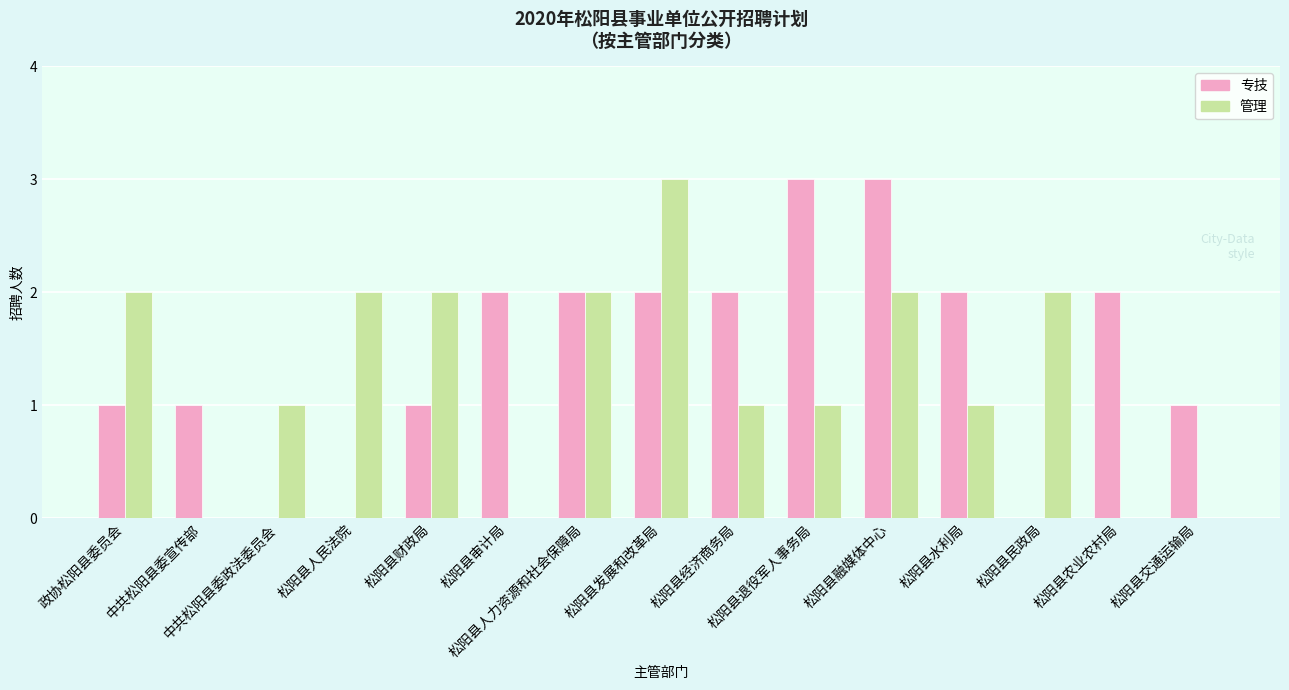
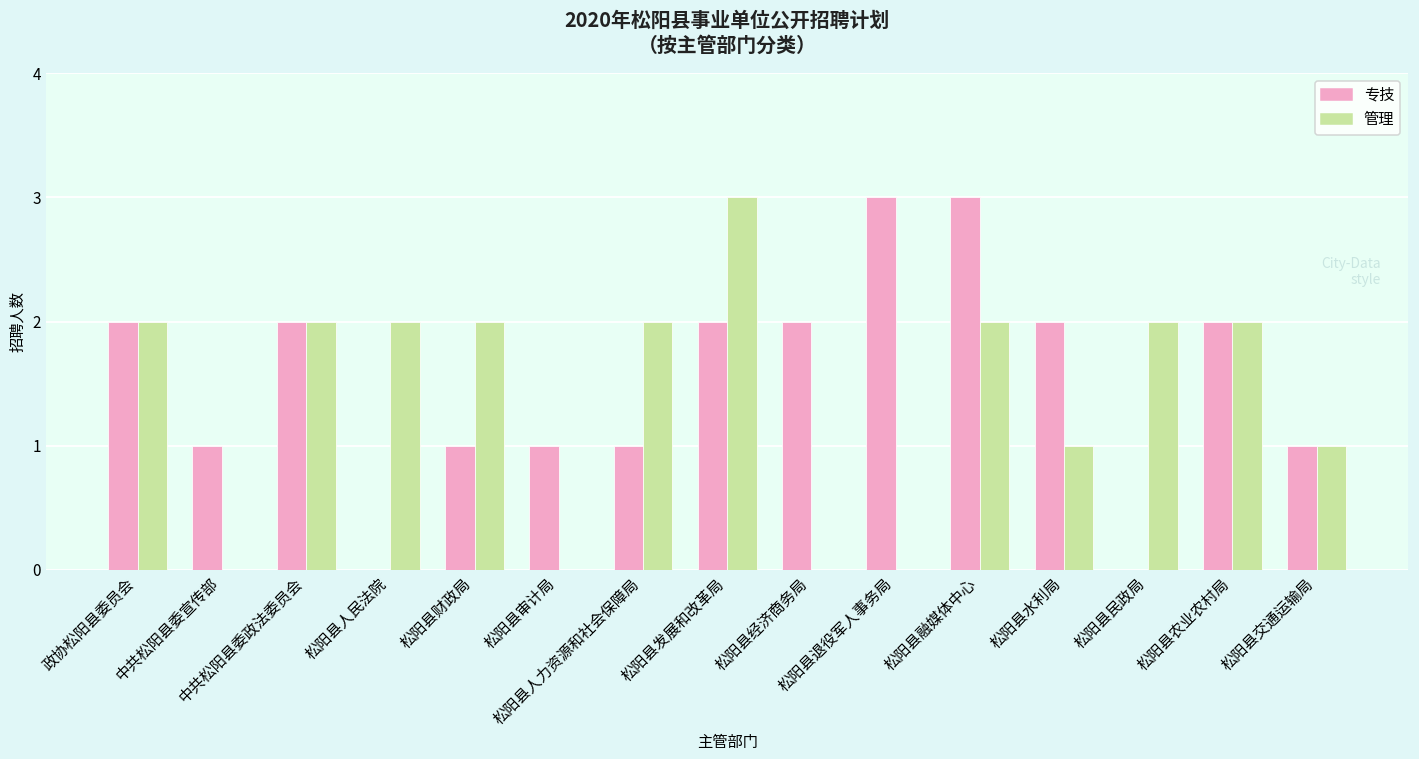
  {
    "专技": {
-     "政协松阳县委员会": 1,
+     "政协松阳县委员会": 2,
      "中共松阳县委宣传部": 1,
-     "中共松阳县委政法委员会": 0,
+     "中共松阳县委政法委员会": 2,
      "松阳县人民法院": 0,
      "松阳县财政局": 1,
-     "松阳县审计局": 2,
-     "松阳县人力资源和社会保障局": 2,
+     "松阳县审计局": 1,
+     "松阳县人力资源和社会保障局": 1,
      "松阳县发展和改革局": 2,
      "松阳县经济商务局": 2,
      "松阳县退役军人事务局": 3,
      "松阳县融媒体中心": 3,
      "松阳县水利局": 2,
      "松阳县民政局": 0,
      "松阳县农业农村局": 2,
      "松阳县交通运输局": 1
    },
    "管理": {
      "政协松阳县委员会": 2,
      "中共松阳县委宣传部": 0,
-     "中共松阳县委政法委员会": 1,
+     "中共松阳县委政法委员会": 2,
      "松阳县人民法院": 2,
      "松阳县财政局": 2,
      "松阳县审计局": 0,
      "松阳县人力资源和社会保障局": 2,
      "松阳县发展和改革局": 3,
-     "松阳县经济商务局": 1,
-     "松阳县退役军人事务局": 1,
+     "松阳县经济商务局": 0,
+     "松阳县退役军人事务局": 0,
      "松阳县融媒体中心": 2,
      "松阳县水利局": 1,
      "松阳县民政局": 2,
-     "松阳县农业农村局": 0,
-     "松阳县交通运输局": 0
+     "松阳县农业农村局": 2,
+     "松阳县交通运输局": 1
    }
  }
